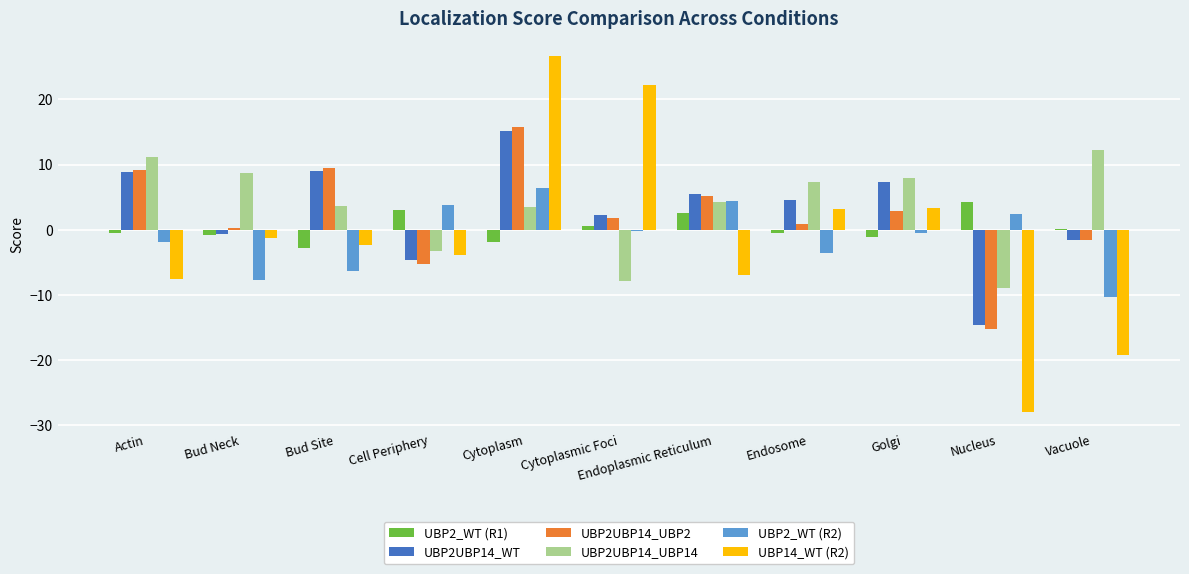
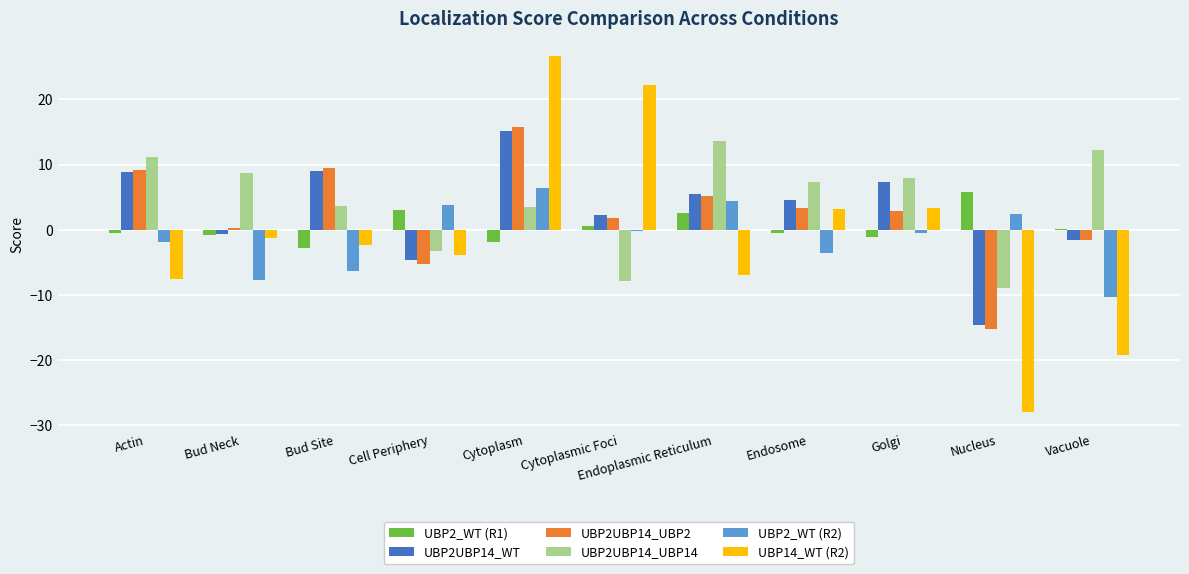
  {
    "UBP2_WT (R1)": {
      "Actin": -1,
      "Bud Neck": -1,
      "Bud Site": -3,
      "Cell Periphery": 3,
      "Cytoplasm": -2,
      "Cytoplasmic Foci": 1,
      "Endoplasmic Reticulum": 3,
      "Endosome": -1,
      "Golgi": -1,
-     "Nucleus": 4
+     "Nucleus": 6
    },
    "UBP2UBP14_UBP2": {
      "Actin": 9,
      "Bud Site": 9,
      "Cell Periphery": -5,
      "Cytoplasm": 16,
      "Cytoplasmic Foci": 2,
      "Endoplasmic Reticulum": 5,
-     "Endosome": 1,
+     "Endosome": 3,
      "Golgi": 3,
      "Nucleus": -15,
      "Vacuole": -2
    },
    "UBP2UBP14_UBP14": {
      "Actin": 11,
      "Bud Neck": 9,
      "Bud Site": 4,
      "Cell Periphery": -3,
      "Cytoplasm": 4,
      "Cytoplasmic Foci": -8,
-     "Endoplasmic Reticulum": 4,
+     "Endoplasmic Reticulum": 14,
      "Endosome": 7,
      "Golgi": 8,
      "Nucleus": -9,
      "Vacuole": 12
    },
    "UBP14_WT (R2)": {
      "Actin": -8,
      "Bud Neck": -1,
      "Bud Site": -2,
      "Cell Periphery": -4,
      "Cytoplasm": 27,
      "Cytoplasmic Foci": 22,
      "Endoplasmic Reticulum": -7,
      "Endosome": 3,
      "Golgi": 3,
      "Nucleus": -28,
      "Vacuole": -19
    }
  }
